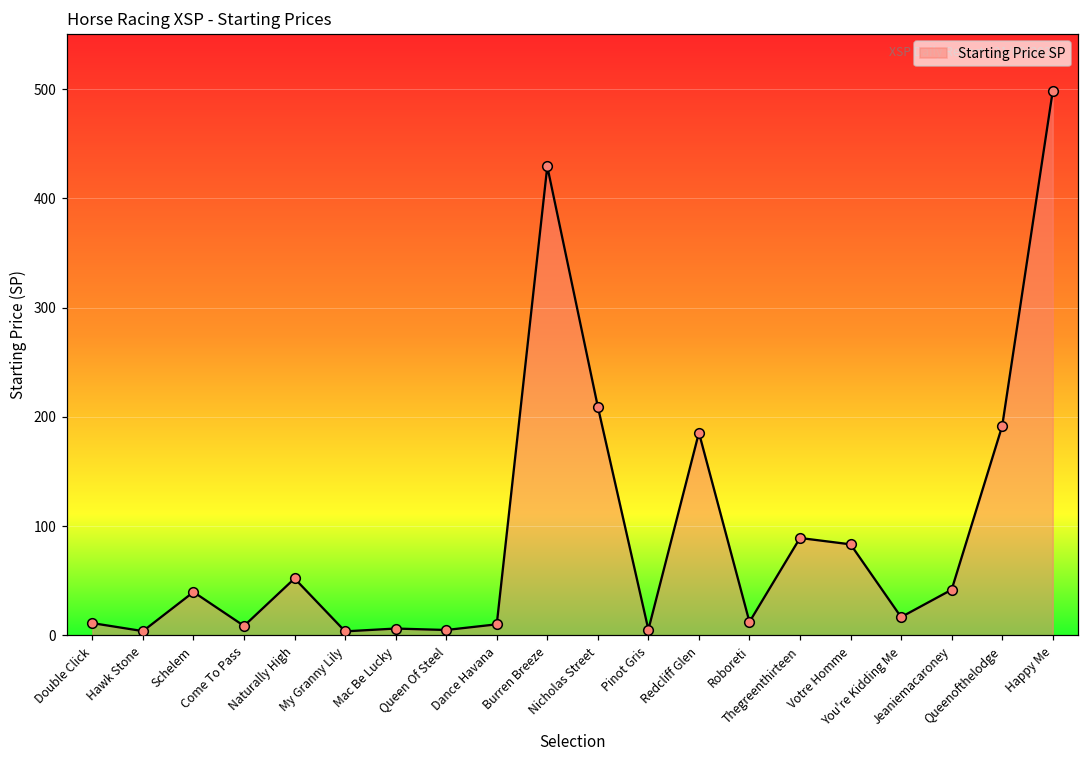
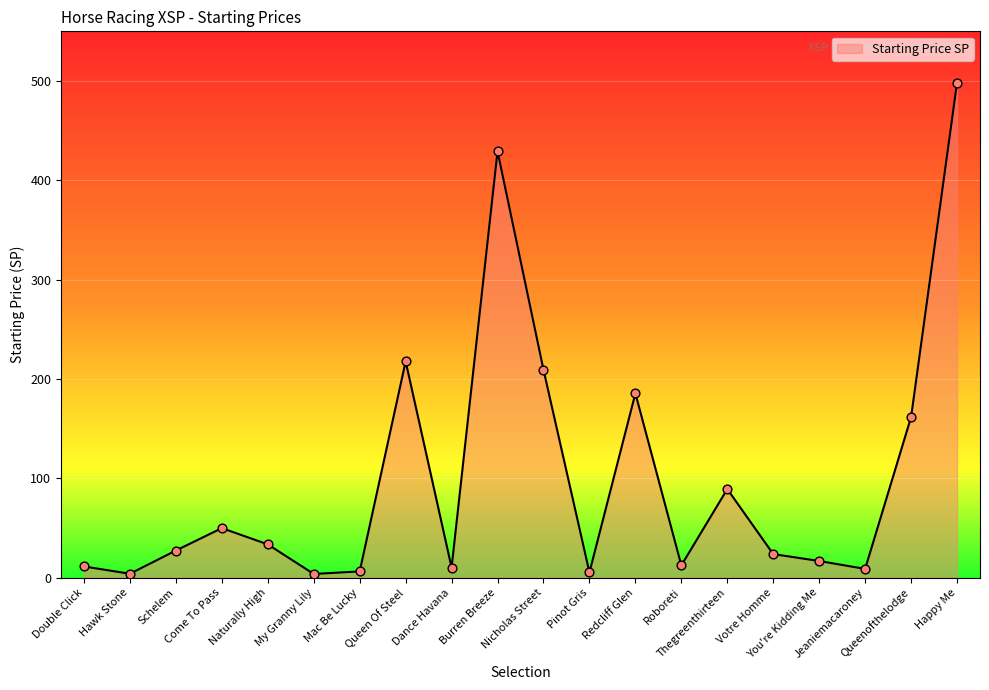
  {
    "Double Click": 10,
    "Hawk Stone": 0,
-   "Schelem": 40,
-   "Come To Pass": 10,
-   "Naturally High": 50,
+   "Schelem": 30,
+   "Come To Pass": 50,
+   "Naturally High": 30,
    "My Granny Lily": 0,
    "Mac Be Lucky": 10,
-   "Queen Of Steel": 0,
+   "Queen Of Steel": 220,
    "Dance Havana": 10,
    "Burren Breeze": 430,
    "Nicholas Street": 210,
    "Pinot Gris": 10,
    "Redcliff Glen": 190,
    "Roboreti": 10,
    "Thegreenthirteen": 90,
-   "Votre Homme": 80,
+   "Votre Homme": 20,
    "You're Kidding Me": 20,
-   "Jeaniemacaroney": 40,
-   "Queenofthelodge": 190,
+   "Jeaniemacaroney": 10,
+   "Queenofthelodge": 160,
    "Happy Me": 500
  }
